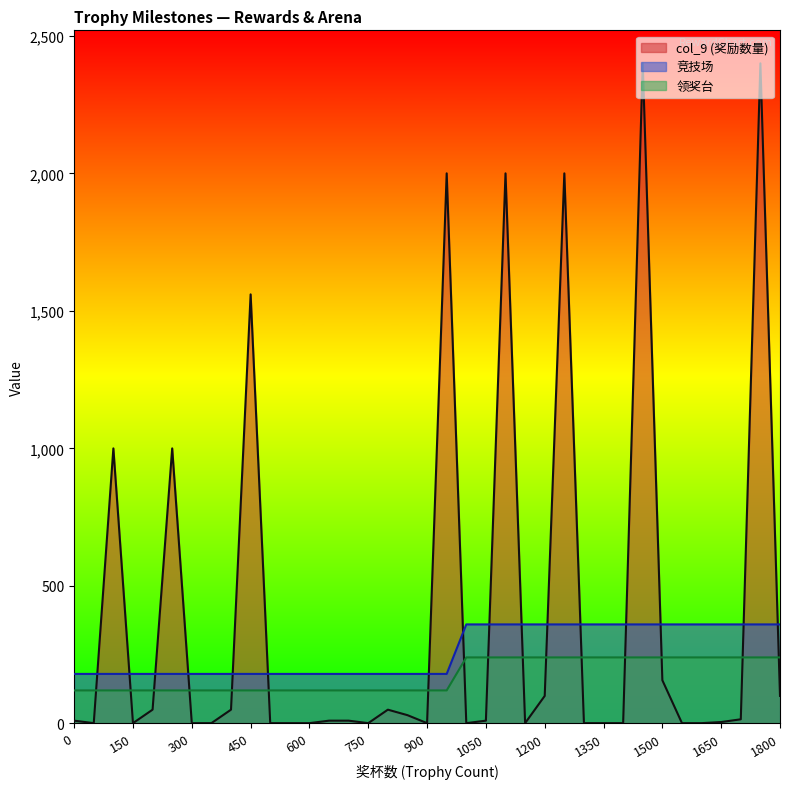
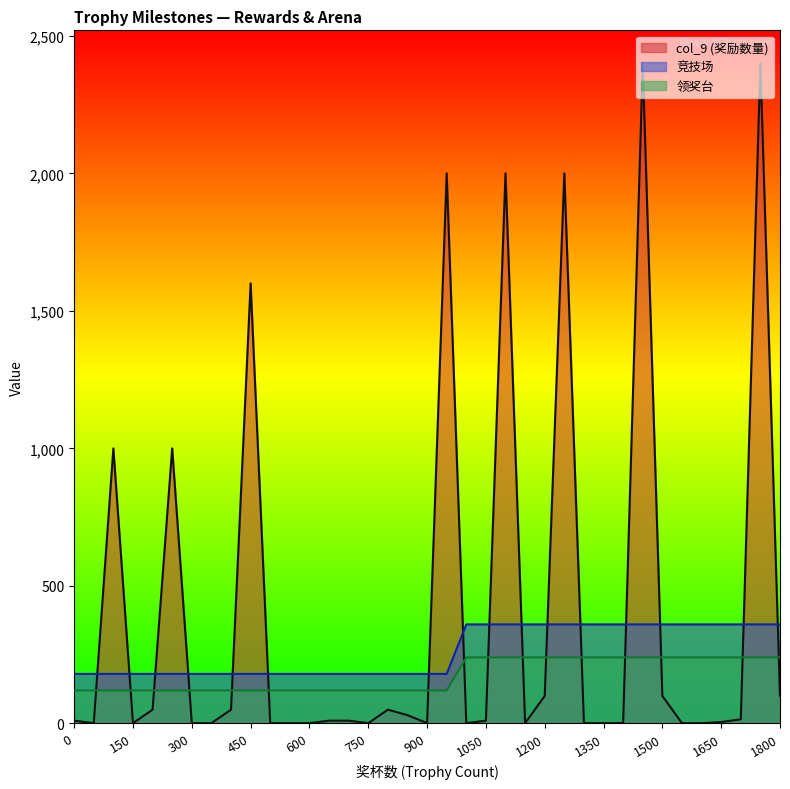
  {
    "col_9 (奖励数量)": {
      "0": "10",
      "150": "0",
      "300": "0",
-     "450": "1,560",
+     "450": "1,600",
      "600": "0",
      "750": "0",
      "900": "0",
      "1050": "10",
      "1200": "100",
      "1350": "0",
-     "1500": "160",
+     "1500": "100",
      "1650": "10",
      "1800": "100"
    },
    "竞技场": {
      "0": "180",
      "150": "180",
      "300": "180",
      "450": "180",
      "600": "180",
      "750": "180",
      "900": "180",
      "1050": "360",
      "1200": "360",
      "1350": "360",
      "1500": "360",
      "1650": "360",
      "1800": "360"
    },
    "领奖台": {
      "0": "120",
      "150": "120",
      "300": "120",
      "450": "120",
      "600": "120",
      "750": "120",
      "900": "120",
      "1050": "240",
      "1200": "240",
      "1350": "240",
      "1500": "240",
      "1650": "240",
      "1800": "240"
    }
  }
